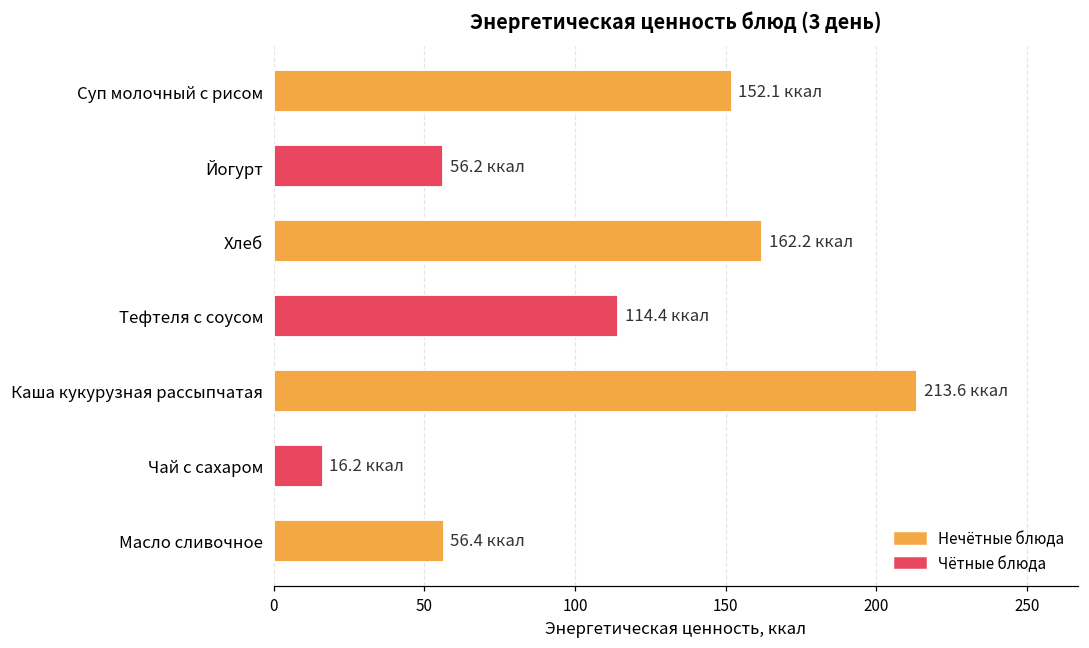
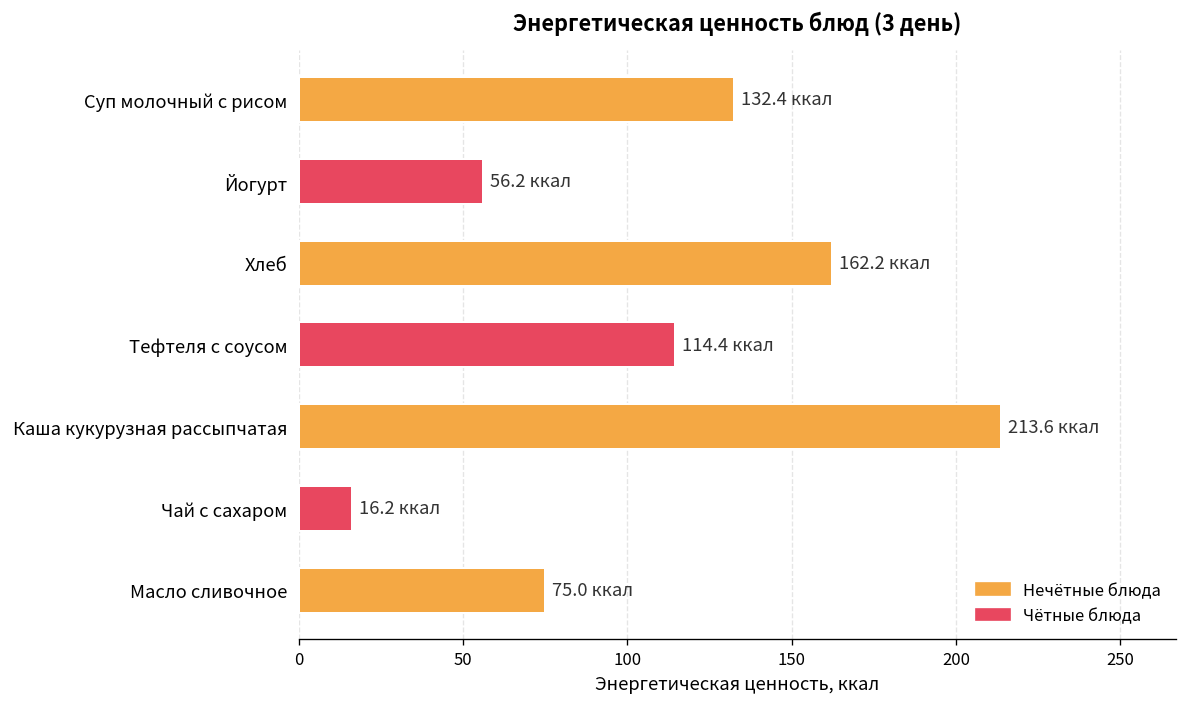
  {
-   "Суп молочный с рисом": 152.1,
+   "Суп молочный с рисом": 132.4,
    "Йогурт": 56.2,
    "Хлеб": 162.2,
    "Тефтеля с соусом": 114.4,
    "Каша кукурузная рассыпчатая": 213.6,
    "Чай с сахаром": 16.2,
-   "Масло сливочное": 56.4
+   "Масло сливочное": 75.0
  }
